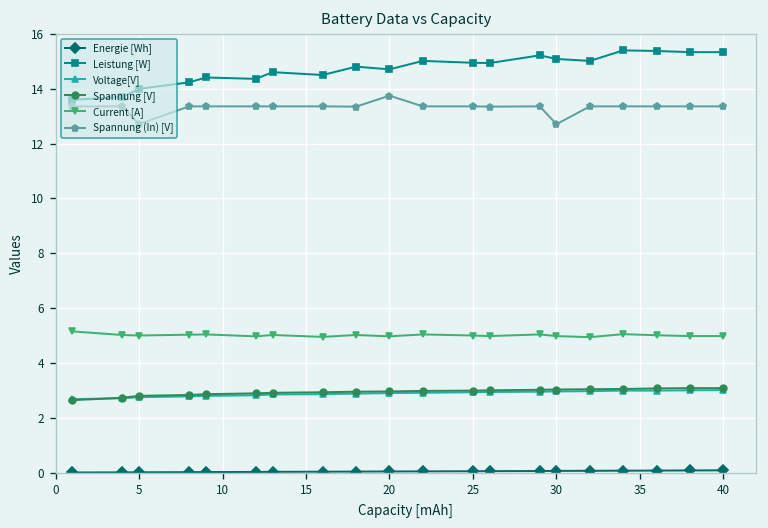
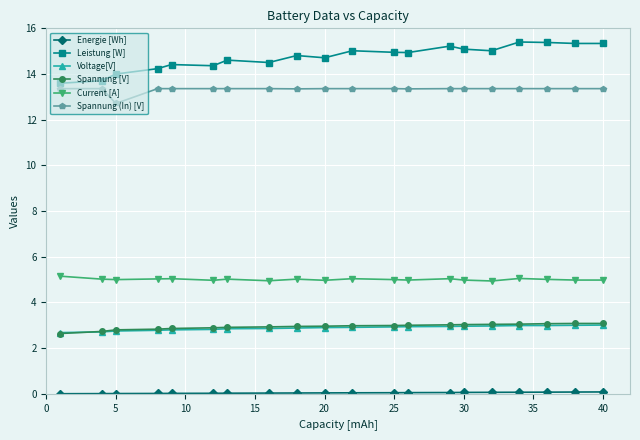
  {
    "Spannung (In) [V]": {
-     "20": 13.8,
+     "20": 13.4,
      "25": 13.4,
-     "30": 12.7,
+     "30": 13.4,
      "40": 13.4
    }
  }
